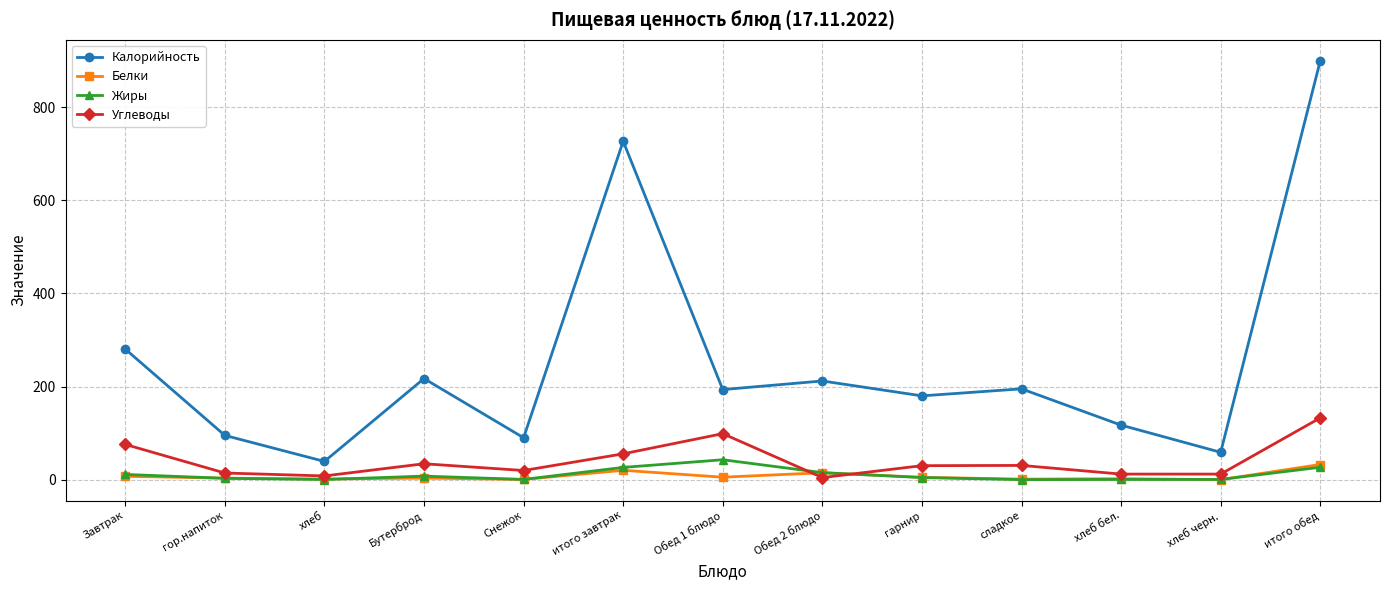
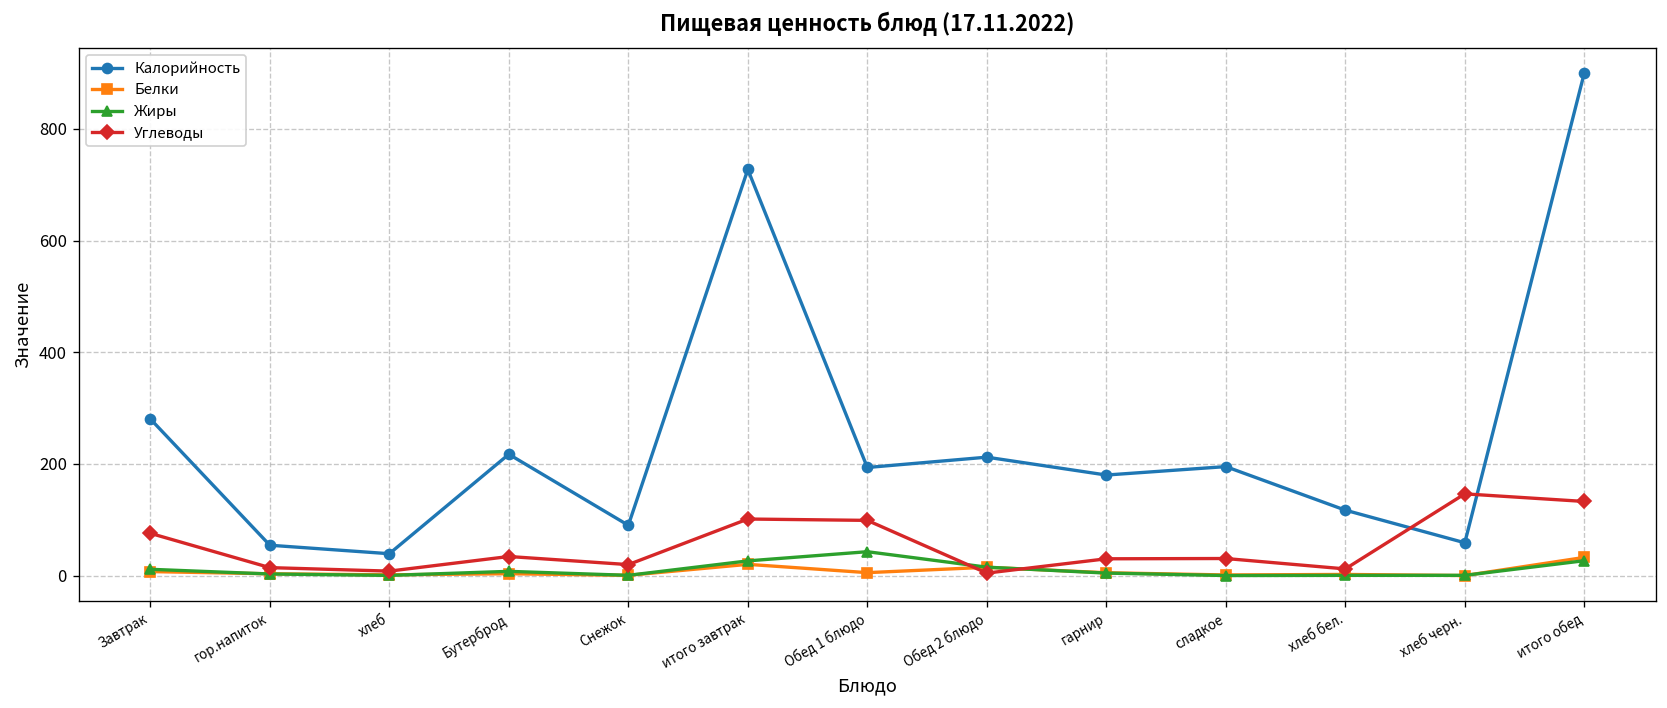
  {
    "Калорийность": {
      "Завтрак": 280,
-     "гор.напиток": 100,
+     "гор.напиток": 50,
      "хлеб": 40,
      "Бутерброд": 220,
      "Снежок": 90,
      "итого завтрак": 730,
      "Обед 1 блюдо": 190,
      "Обед 2 блюдо": 210,
      "гарнир": 180,
      "сладкое": 200,
      "хлеб бел.": 120,
      "хлеб черн.": 60,
      "итого обед": 900
    },
    "Белки": {
      "итого завтрак": 20,
      "Обед 1 блюдо": 10,
      "итого обед": 30
    },
    "Жиры": {
      "итого завтрак": 30,
      "Обед 1 блюдо": 40,
      "итого обед": 30
    },
    "Углеводы": {
      "Завтрак": 80,
      "гор.напиток": 10,
      "хлеб": 10,
      "Бутерброд": 30,
      "Снежок": 20,
-     "итого завтрак": 60,
+     "итого завтрак": 100,
      "Обед 1 блюдо": 100,
      "Обед 2 блюдо": 0,
      "гарнир": 30,
      "сладкое": 30,
      "хлеб бел.": 10,
-     "хлеб черн.": 10,
+     "хлеб черн.": 150,
      "итого обед": 130
    }
  }
